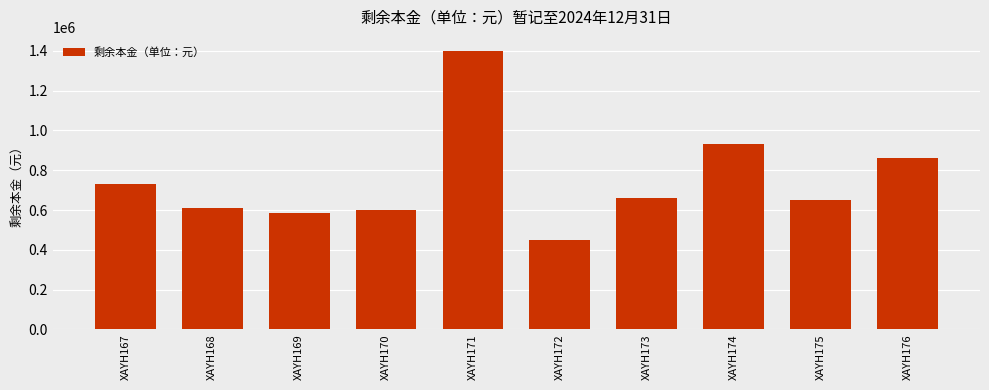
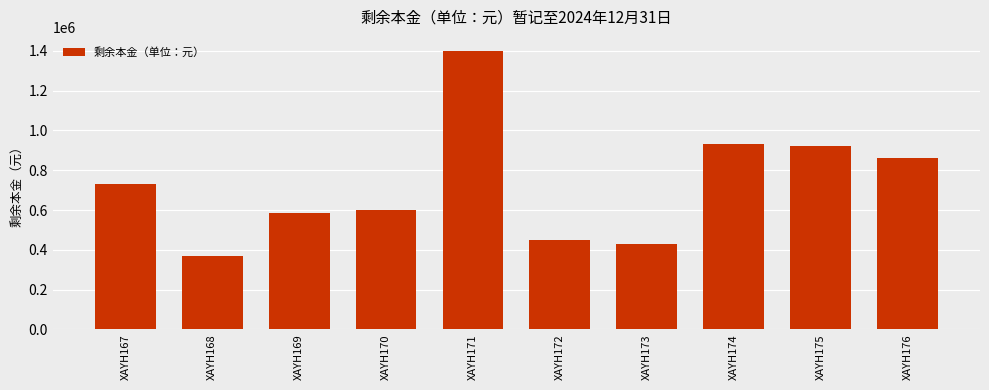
  {
    "XAYH167": 730000,
-   "XAYH168": 610000,
+   "XAYH168": 370000,
    "XAYH169": 580000,
    "XAYH170": 600000,
    "XAYH171": 1400000,
    "XAYH172": 450000,
-   "XAYH173": 660000,
+   "XAYH173": 430000,
    "XAYH174": 930000,
-   "XAYH175": 650000,
+   "XAYH175": 920000,
    "XAYH176": 860000
  }
